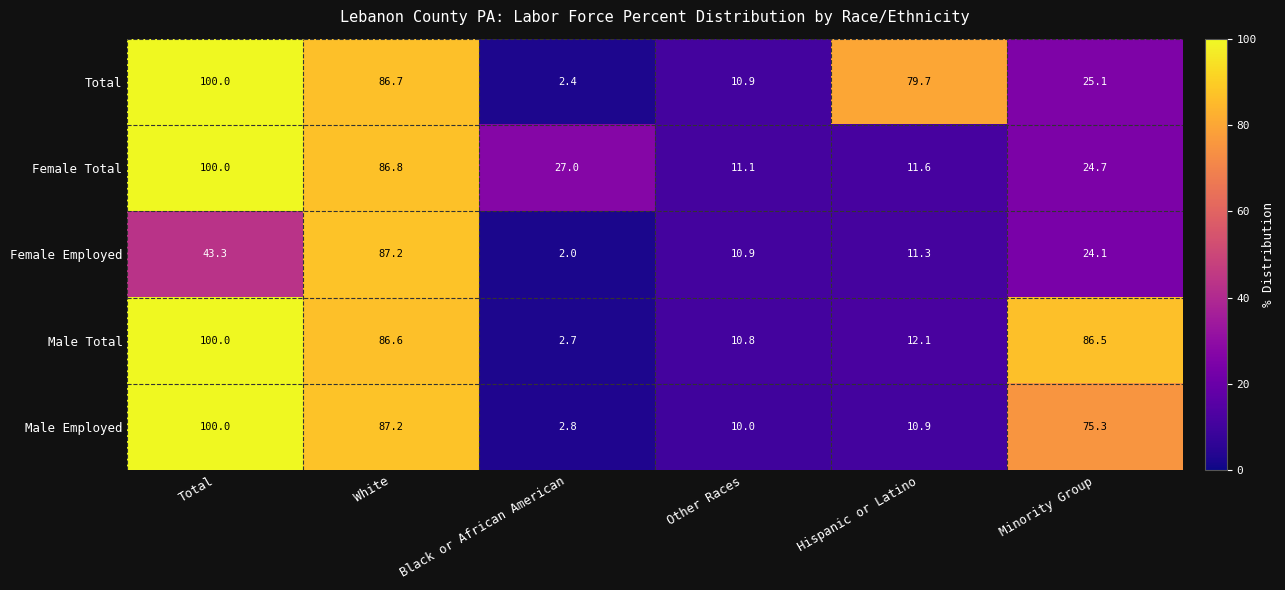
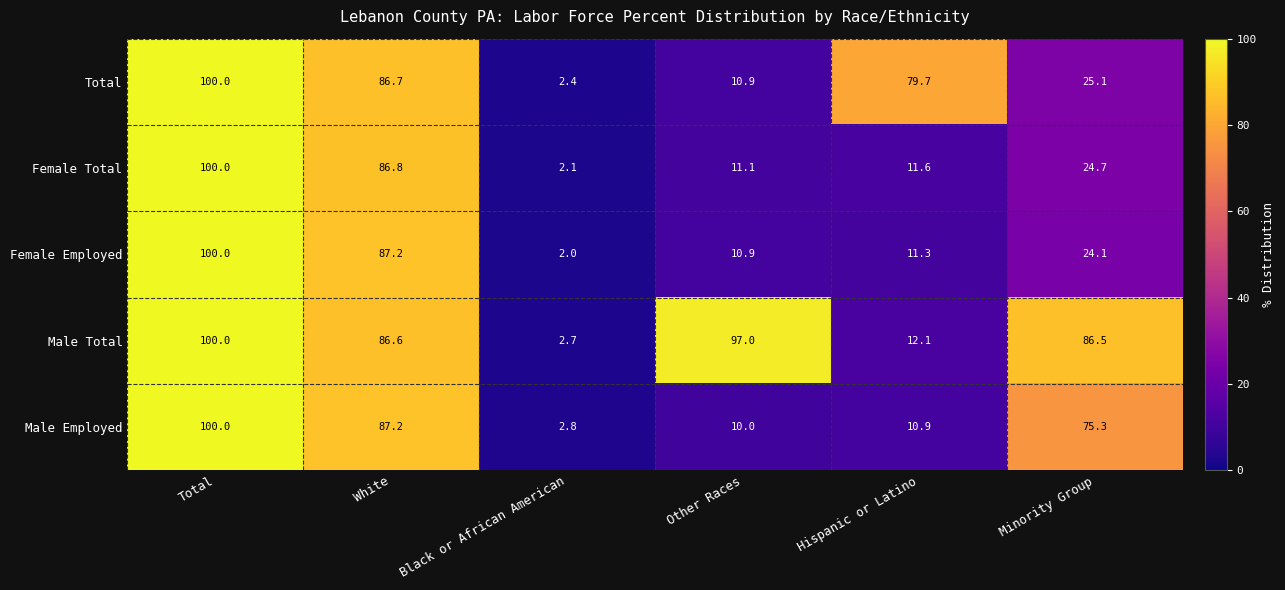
  {
    "Total": {
      "Total": 100.0,
      "White": 86.7,
      "Black or African American": 2.4,
      "Other Races": 10.9,
      "Hispanic or Latino": 79.7,
      "Minority Group": 25.1
    },
    "Female Total": {
      "Total": 100.0,
      "White": 86.8,
-     "Black or African American": 27.0,
+     "Black or African American": 2.1,
      "Other Races": 11.1,
      "Hispanic or Latino": 11.6,
      "Minority Group": 24.7
    },
    "Female Employed": {
-     "Total": 43.3,
+     "Total": 100.0,
      "White": 87.2,
      "Black or African American": 2.0,
      "Other Races": 10.9,
      "Hispanic or Latino": 11.3,
      "Minority Group": 24.1
    },
    "Male Total": {
      "Total": 100.0,
      "White": 86.6,
      "Black or African American": 2.7,
-     "Other Races": 10.8,
+     "Other Races": 97.0,
      "Hispanic or Latino": 12.1,
      "Minority Group": 86.5
    },
    "Male Employed": {
      "Total": 100.0,
      "White": 87.2,
      "Black or African American": 2.8,
      "Other Races": 10.0,
      "Hispanic or Latino": 10.9,
      "Minority Group": 75.3
    }
  }
